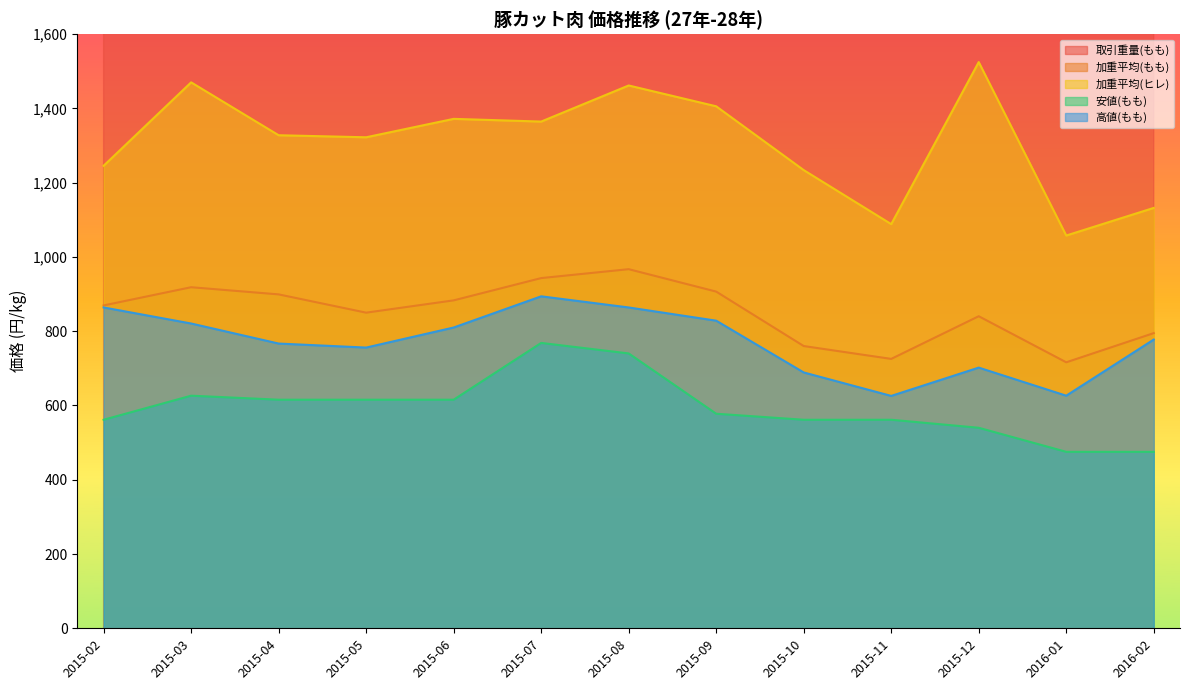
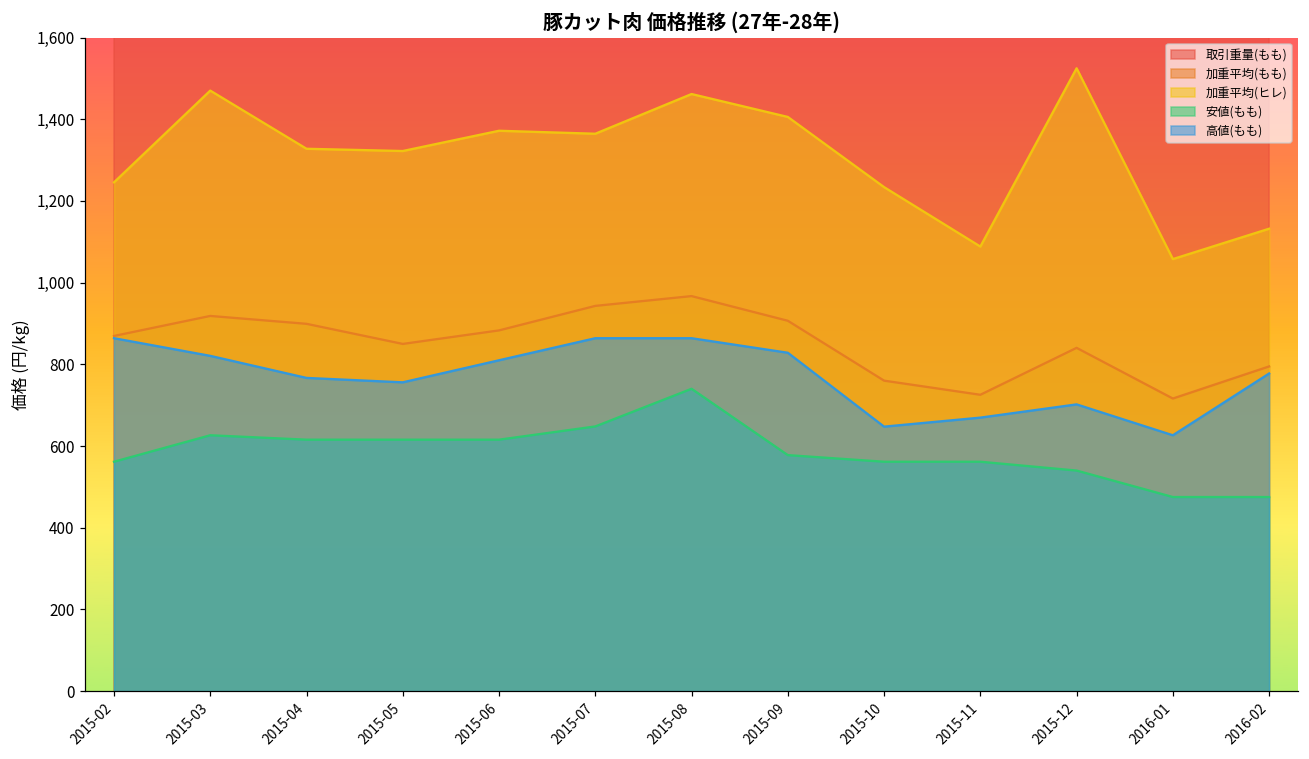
  {
    "加重平均(ヒレ)": {
      "2015-02": "1,250",
      "2015-03": "1,470",
      "2015-04": "1,330",
      "2015-05": "1,320",
      "2015-06": "1,370",
      "2015-07": "1,360",
      "2015-08": "1,460",
      "2015-09": "1,410",
      "2015-10": "1,230",
      "2015-11": "1,090",
      "2015-12": "1,520",
      "2016-01": "1,060",
      "2016-02": "1,130"
    },
    "安値(もも)": {
      "2015-02": "560",
      "2015-03": "630",
      "2015-04": "620",
      "2015-05": "620",
      "2015-06": "620",
-     "2015-07": "770",
+     "2015-07": "650",
      "2015-08": "740",
      "2015-09": "580",
      "2015-10": "560",
      "2015-11": "560",
      "2015-12": "540",
      "2016-01": "480",
      "2016-02": "480"
    },
    "高値(もも)": {
      "2015-03": "820",
      "2015-04": "770",
      "2015-05": "760",
      "2015-06": "810",
-     "2015-07": "890",
+     "2015-07": "860",
      "2015-08": "860",
      "2015-09": "830",
-     "2015-10": "690",
-     "2015-11": "630",
+     "2015-10": "650",
+     "2015-11": "670",
      "2015-12": "700",
      "2016-01": "630",
      "2016-02": "780"
    }
  }
